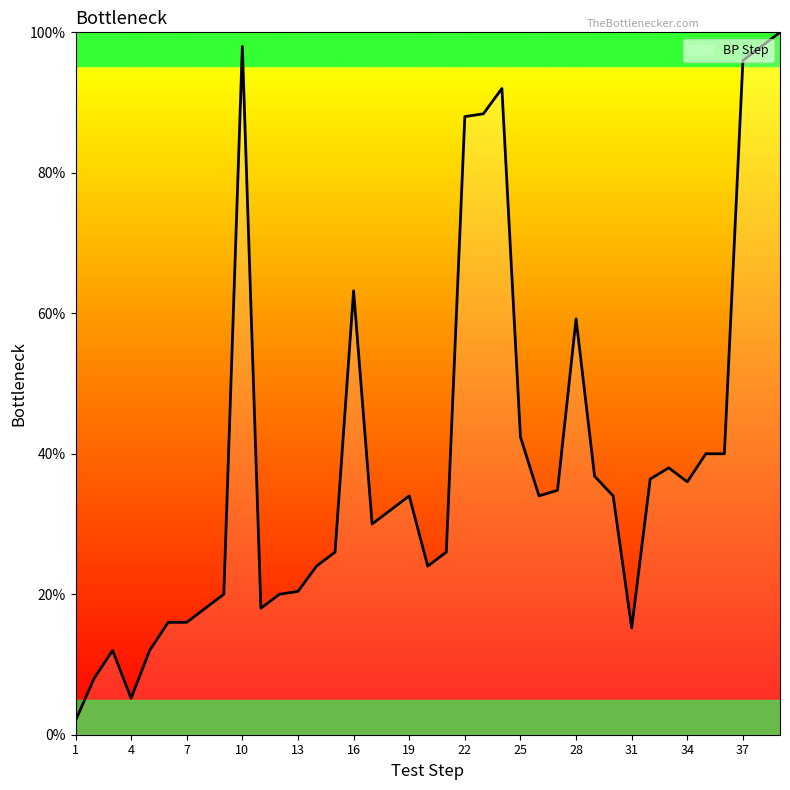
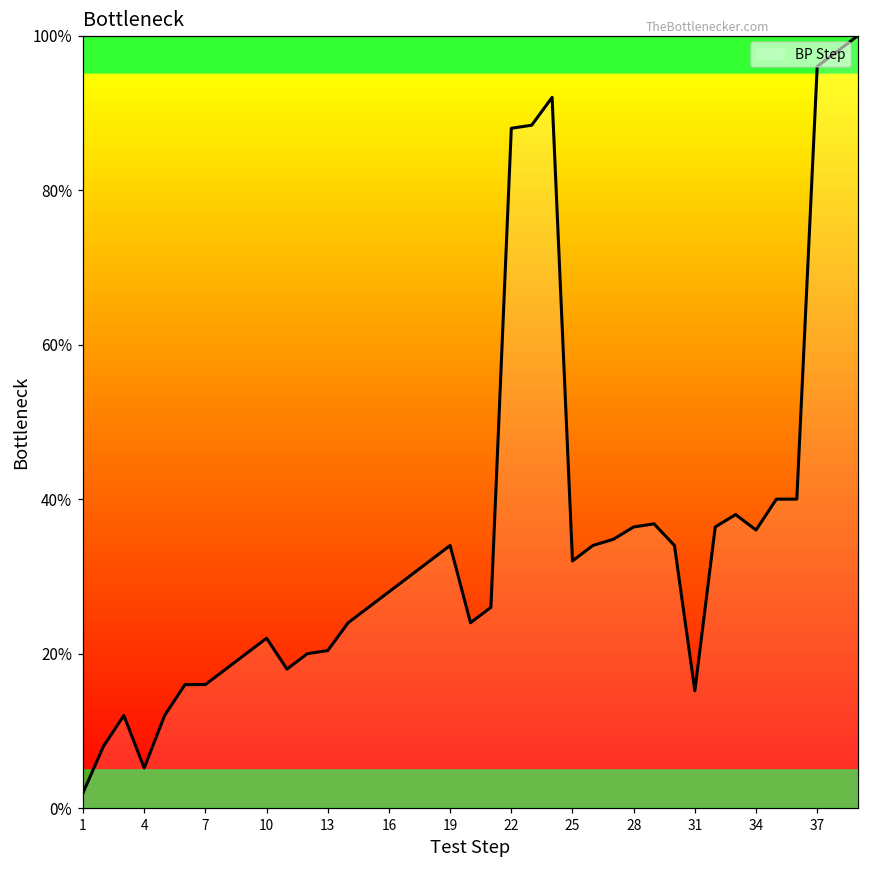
  {
    "4": "5%",
    "7": "16%",
-   "10": "98%",
+   "10": "22%",
    "13": "20%",
-   "16": "63%",
+   "16": "28%",
    "19": "34%",
    "22": "88%",
-   "25": "42%",
-   "28": "59%",
+   "25": "32%",
+   "28": "36%",
    "31": "15%",
    "34": "36%"
  }
